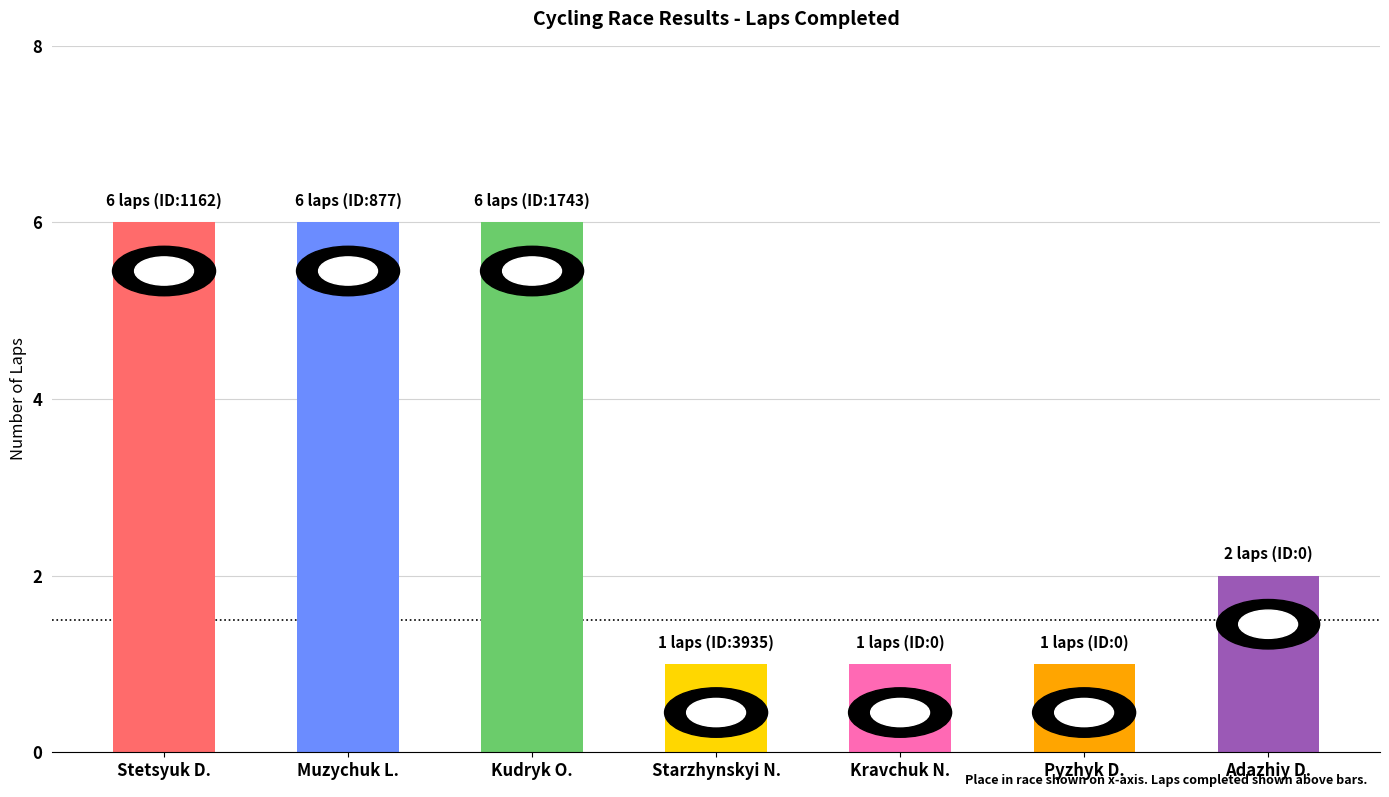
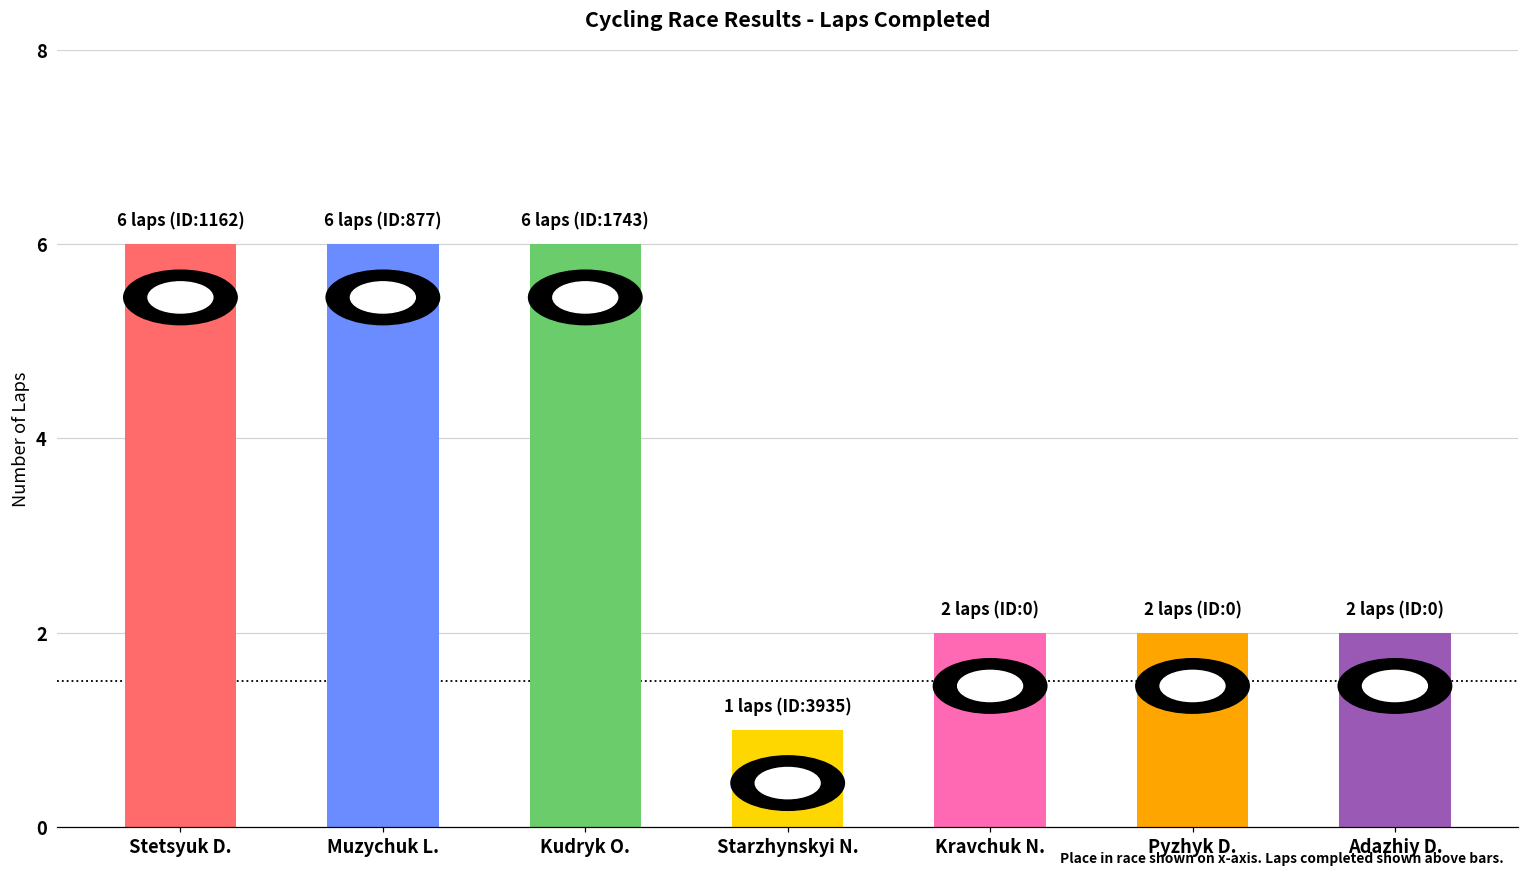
  {
    "Stetsyuk D.": 6,
    "Muzychuk L.": 6,
    "Kudryk O.": 6,
    "Starzhynskyi N.": 1,
-   "Kravchuk N.": 1,
-   "Pyzhyk D.": 1,
+   "Kravchuk N.": 2,
+   "Pyzhyk D.": 2,
    "Adazhiy D.": 2
  }
